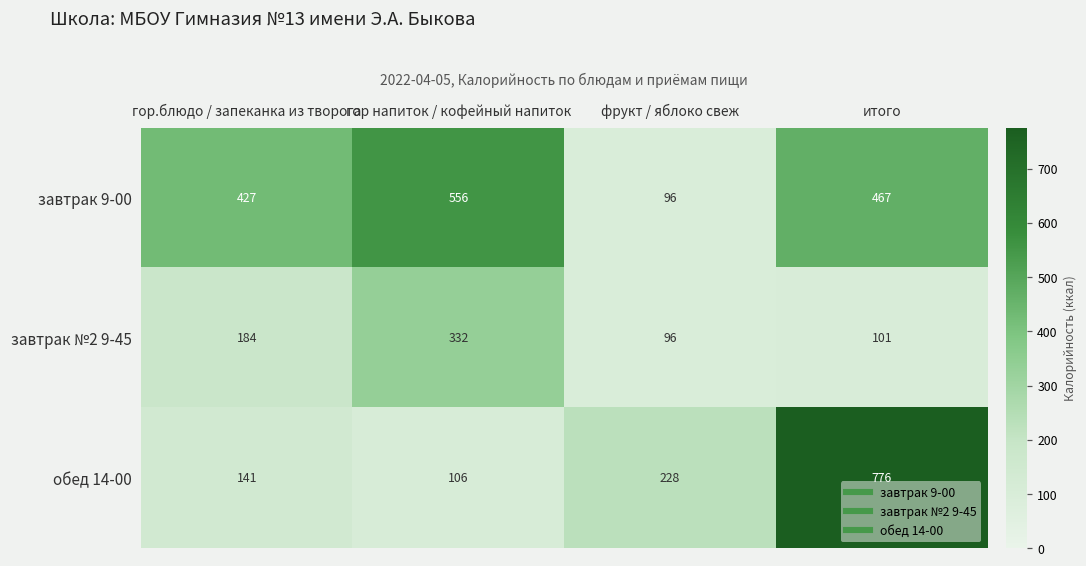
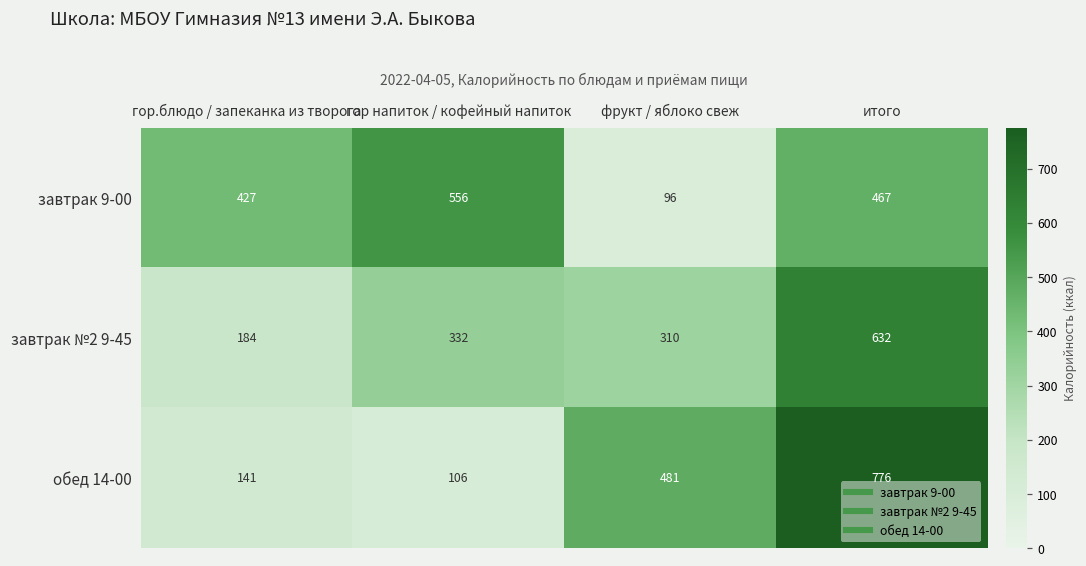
  {
    "завтрак 9-00": {
      "гор.блюдо / запеканка из творога": 427,
      "гор напиток / кофейный напиток": 556,
      "фрукт / яблоко свеж": 96,
      "итого": 467
    },
    "завтрак №2 9-45": {
      "гор.блюдо / запеканка из творога": 184,
      "гор напиток / кофейный напиток": 332,
-     "фрукт / яблоко свеж": 96,
-     "итого": 101
+     "фрукт / яблоко свеж": 310,
+     "итого": 632
    },
    "обед 14-00": {
      "гор.блюдо / запеканка из творога": 141,
      "гор напиток / кофейный напиток": 106,
-     "фрукт / яблоко свеж": 228,
+     "фрукт / яблоко свеж": 481,
      "итого": 776
    }
  }
